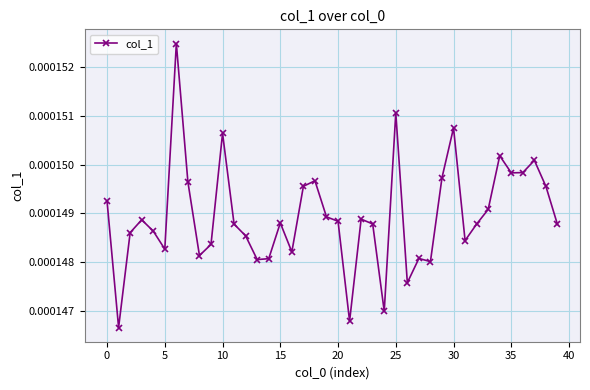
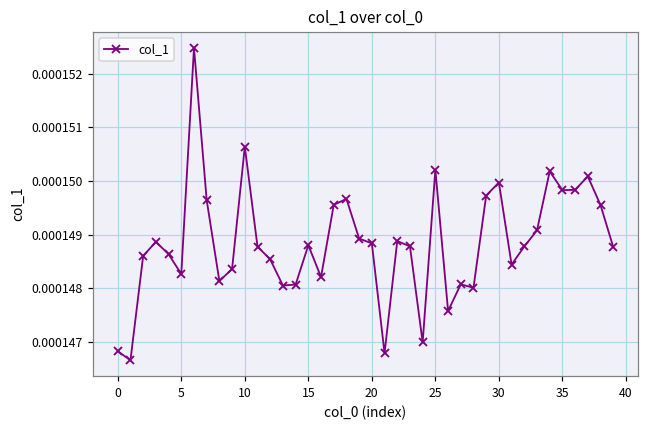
  {
-   "0": 0.0001492,
+   "0": 0.0001468,
    "5": 0.0001483,
    "10": 0.0001506,
    "15": 0.0001488,
    "20": 0.0001488,
-   "25": 0.0001511,
-   "30": 0.0001508,
+   "25": 0.0001502,
+   "30": 0.0001500,
    "35": 0.0001498
  }
